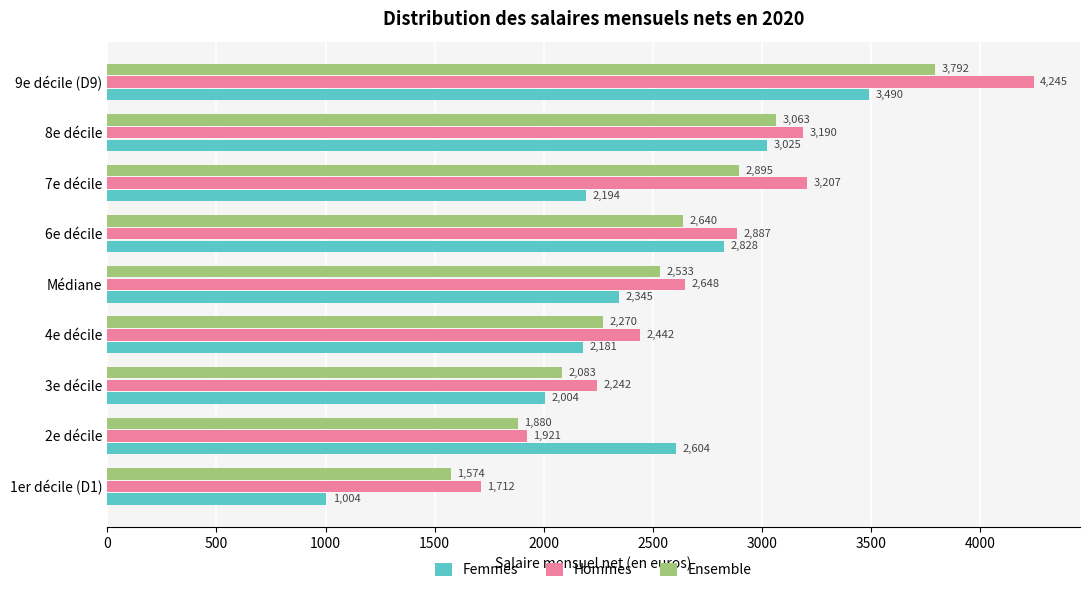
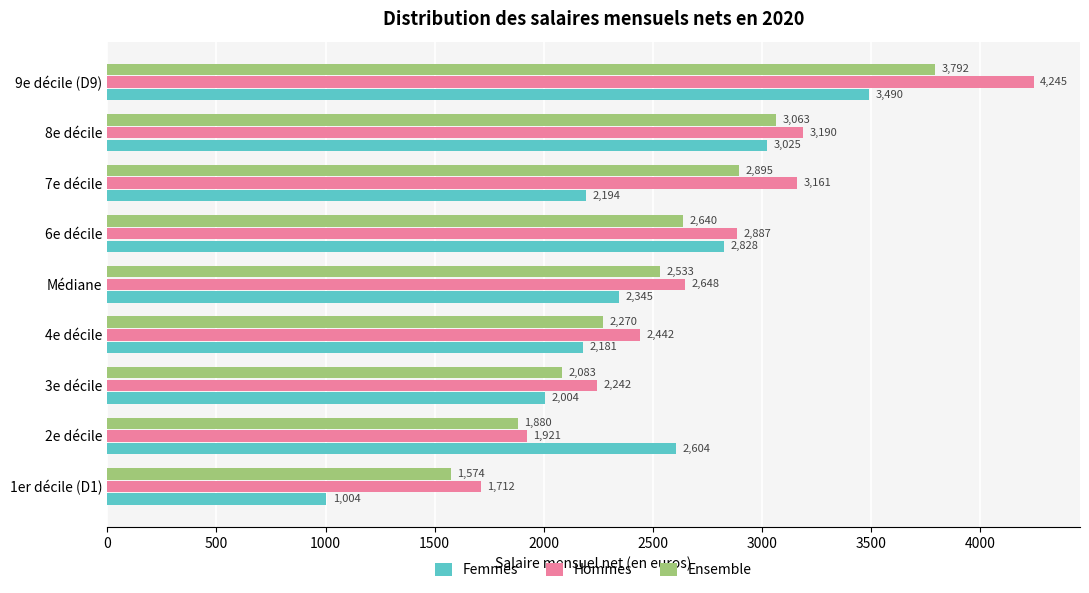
  {
    "Femmes": {
      "9e décile (D9)": "3,490",
      "8e décile": "3,025",
      "7e décile": "2,194",
      "6e décile": "2,828",
      "Médiane": "2,345",
      "4e décile": "2,181",
      "3e décile": "2,004",
      "2e décile": "2,604",
      "1er décile (D1)": "1,004"
    },
    "Hommes": {
      "9e décile (D9)": "4,245",
      "8e décile": "3,190",
-     "7e décile": "3,207",
+     "7e décile": "3,161",
      "6e décile": "2,887",
      "Médiane": "2,648",
      "4e décile": "2,442",
      "3e décile": "2,242",
      "2e décile": "1,921",
      "1er décile (D1)": "1,712"
    },
    "Ensemble": {
      "9e décile (D9)": "3,792",
      "8e décile": "3,063",
      "7e décile": "2,895",
      "6e décile": "2,640",
      "Médiane": "2,533",
      "4e décile": "2,270",
      "3e décile": "2,083",
      "2e décile": "1,880",
      "1er décile (D1)": "1,574"
    }
  }
